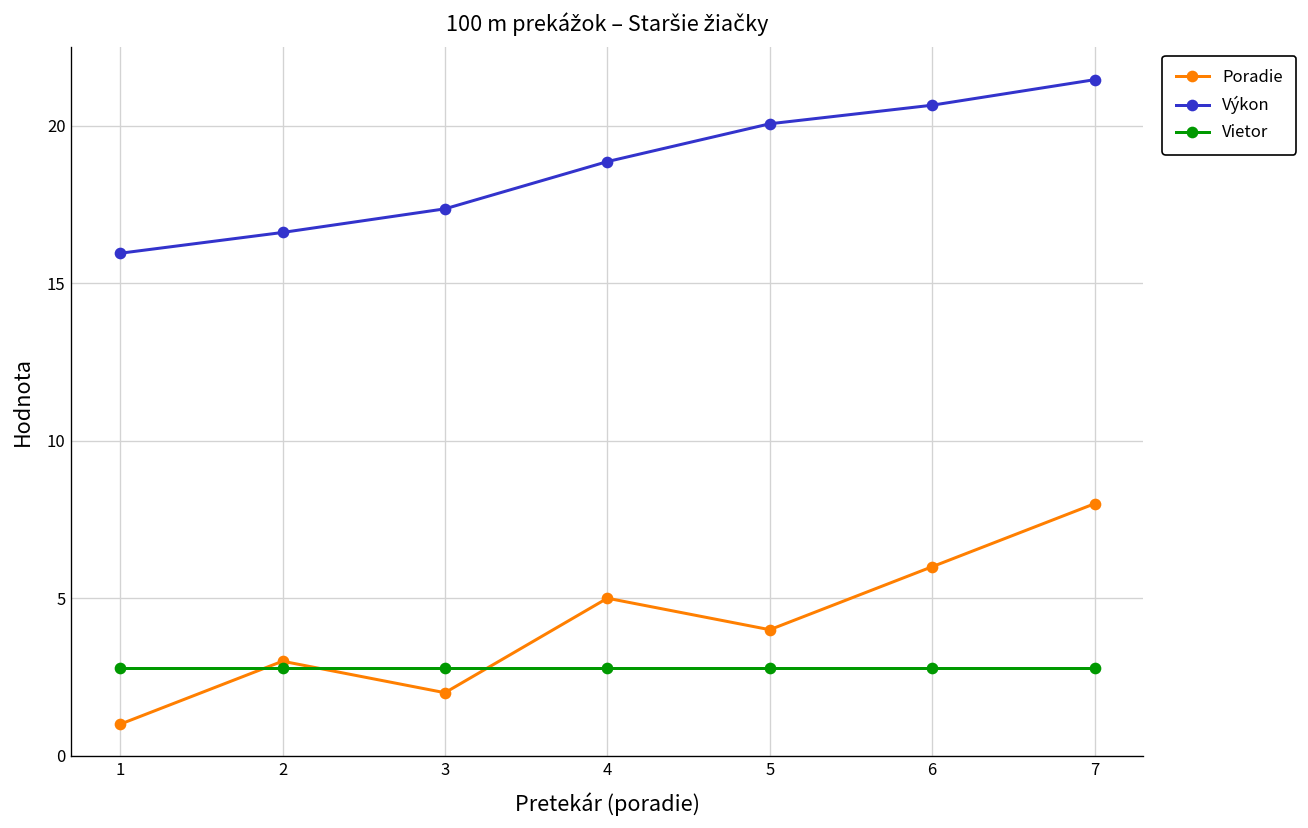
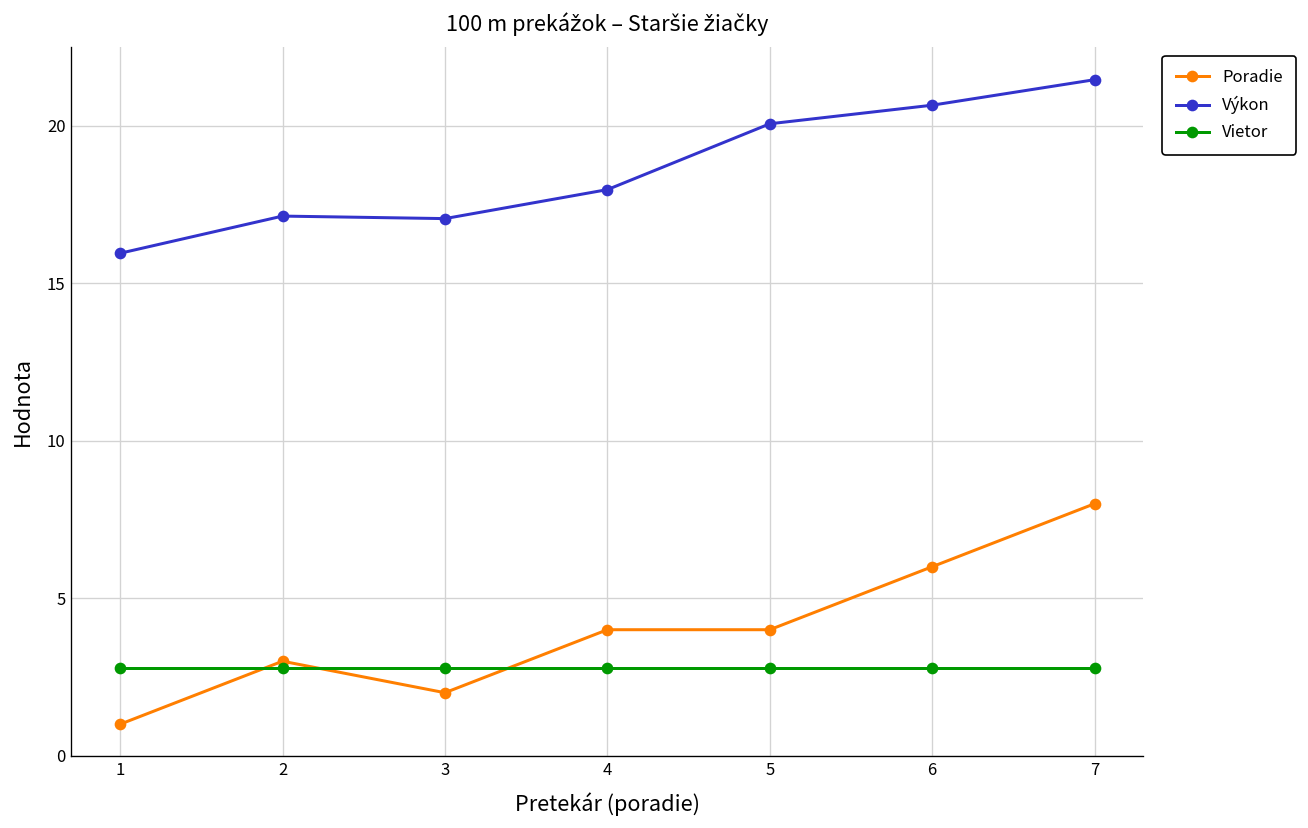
  {
    "Poradie": {
      "1": 1,
      "2": 3,
      "3": 2,
-     "4": 5,
+     "4": 4,
      "5": 4,
      "6": 6,
      "7": 8
    },
    "Výkon": {
      "1": 16.0,
-     "2": 16.6,
-     "3": 17.4,
-     "4": 18.9,
+     "2": 17.1,
+     "3": 17.1,
+     "4": 18.0,
      "5": 20.1,
      "6": 20.7,
      "7": 21.5
    },
    "Vietor": {
      "1": 2.8,
      "2": 2.8,
      "3": 2.8,
      "4": 2.8,
      "5": 2.8,
      "6": 2.8,
      "7": 2.8
    }
  }
